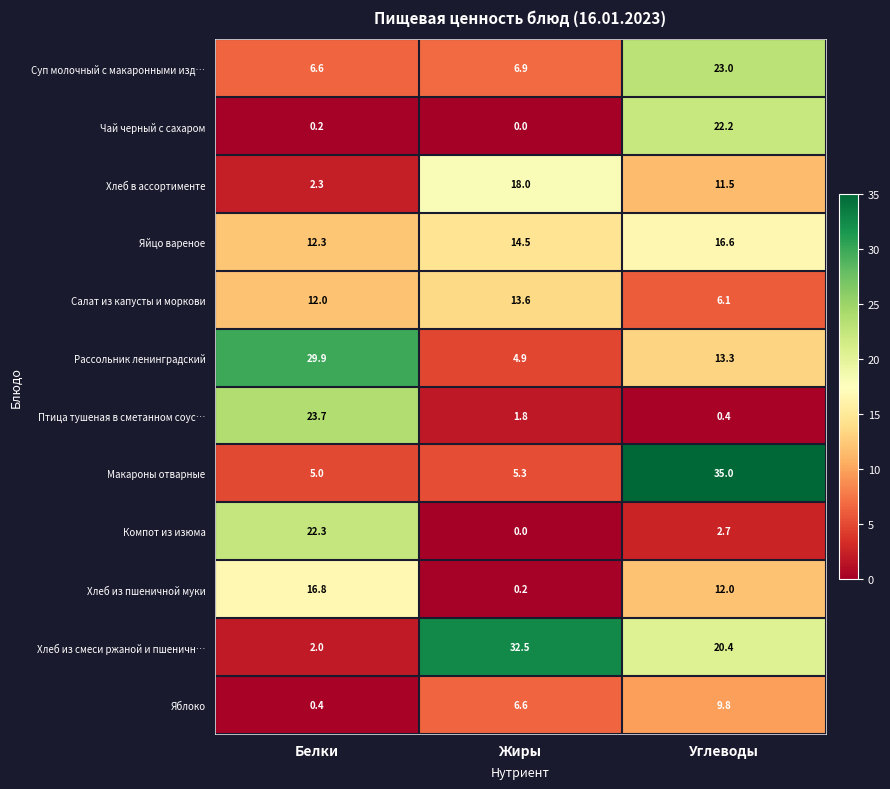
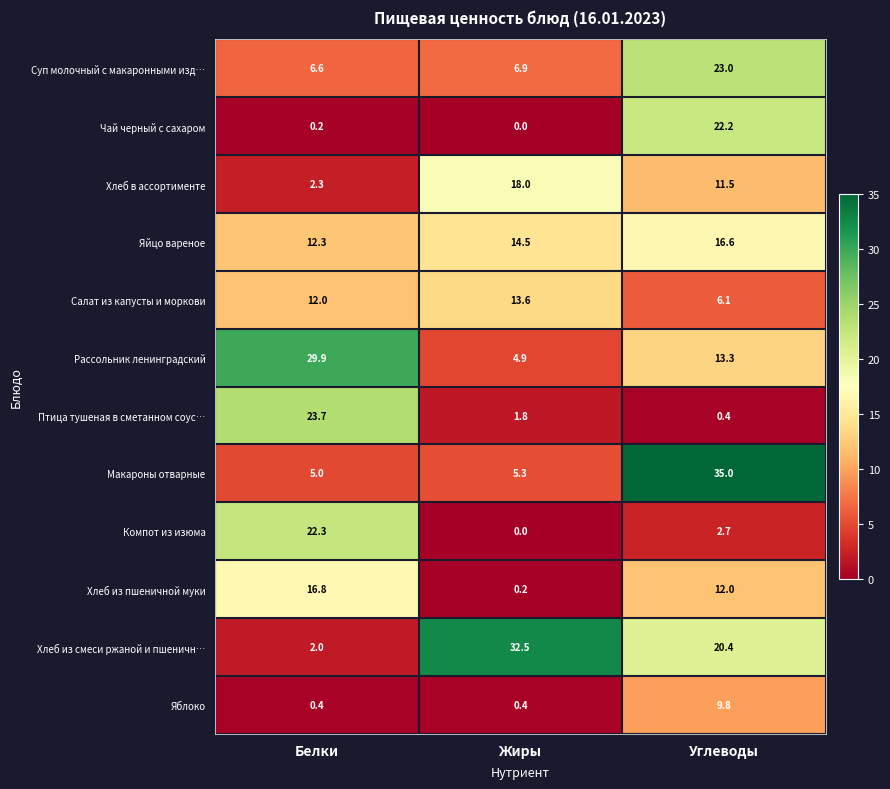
  {
    "Суп молочный с макаронными изд…": {
      "Белки": 6.6,
      "Жиры": 6.9,
      "Углеводы": 23.0
    },
    "Чай черный с сахаром": {
      "Белки": 0.2,
      "Жиры": 0.0,
      "Углеводы": 22.2
    },
    "Хлеб в ассортименте": {
      "Белки": 2.3,
      "Жиры": 18.0,
      "Углеводы": 11.5
    },
    "Яйцо вареное": {
      "Белки": 12.3,
      "Жиры": 14.5,
      "Углеводы": 16.6
    },
    "Салат из капусты и моркови": {
      "Белки": 12.0,
      "Жиры": 13.6,
      "Углеводы": 6.1
    },
    "Рассольник ленинградский": {
      "Белки": 29.9,
      "Жиры": 4.9,
      "Углеводы": 13.3
    },
    "Птица тушеная в сметанном соус…": {
      "Белки": 23.7,
      "Жиры": 1.8,
      "Углеводы": 0.4
    },
    "Макароны отварные": {
      "Белки": 5.0,
      "Жиры": 5.3,
      "Углеводы": 35.0
    },
    "Компот из изюма": {
      "Белки": 22.3,
      "Жиры": 0.0,
      "Углеводы": 2.7
    },
    "Хлеб из пшеничной муки": {
      "Белки": 16.8,
      "Жиры": 0.2,
      "Углеводы": 12.0
    },
    "Хлеб из смеси ржаной и пшеничн…": {
      "Белки": 2.0,
      "Жиры": 32.5,
      "Углеводы": 20.4
    },
    "Яблоко": {
      "Белки": 0.4,
-     "Жиры": 6.6,
+     "Жиры": 0.4,
      "Углеводы": 9.8
    }
  }
